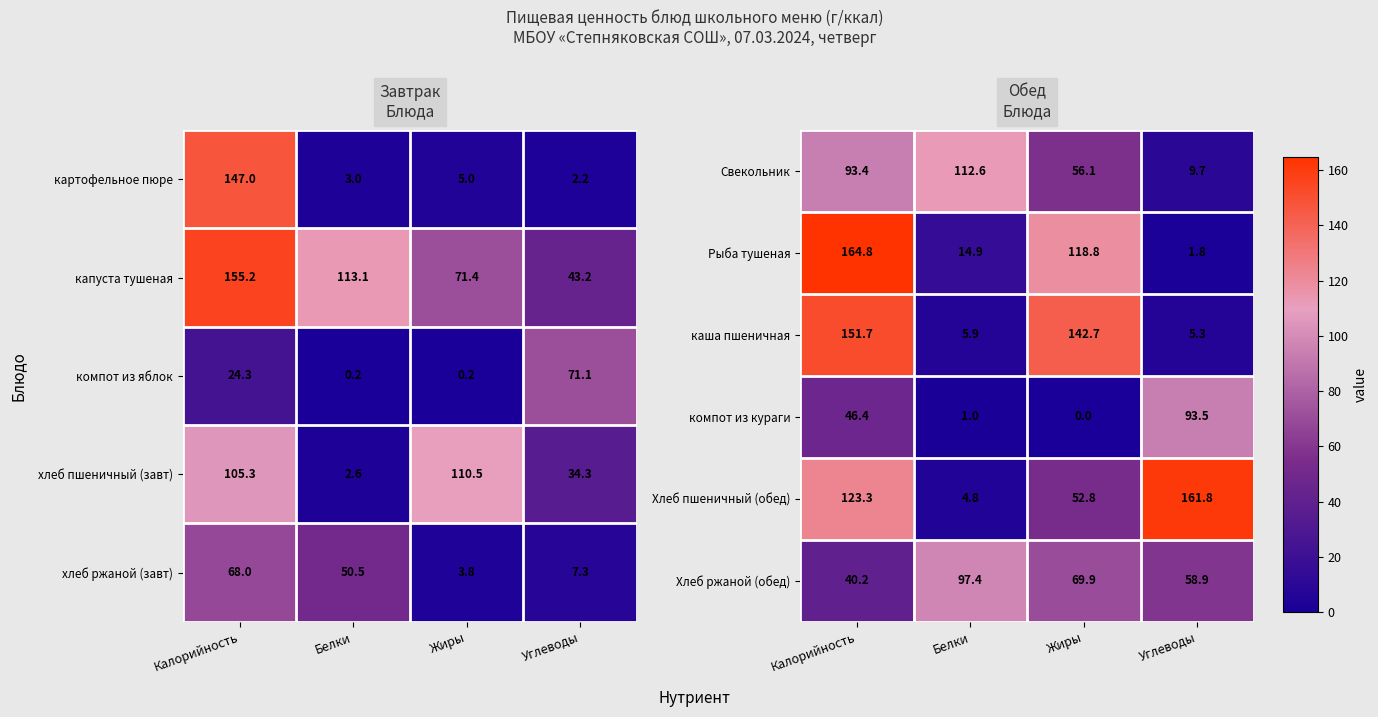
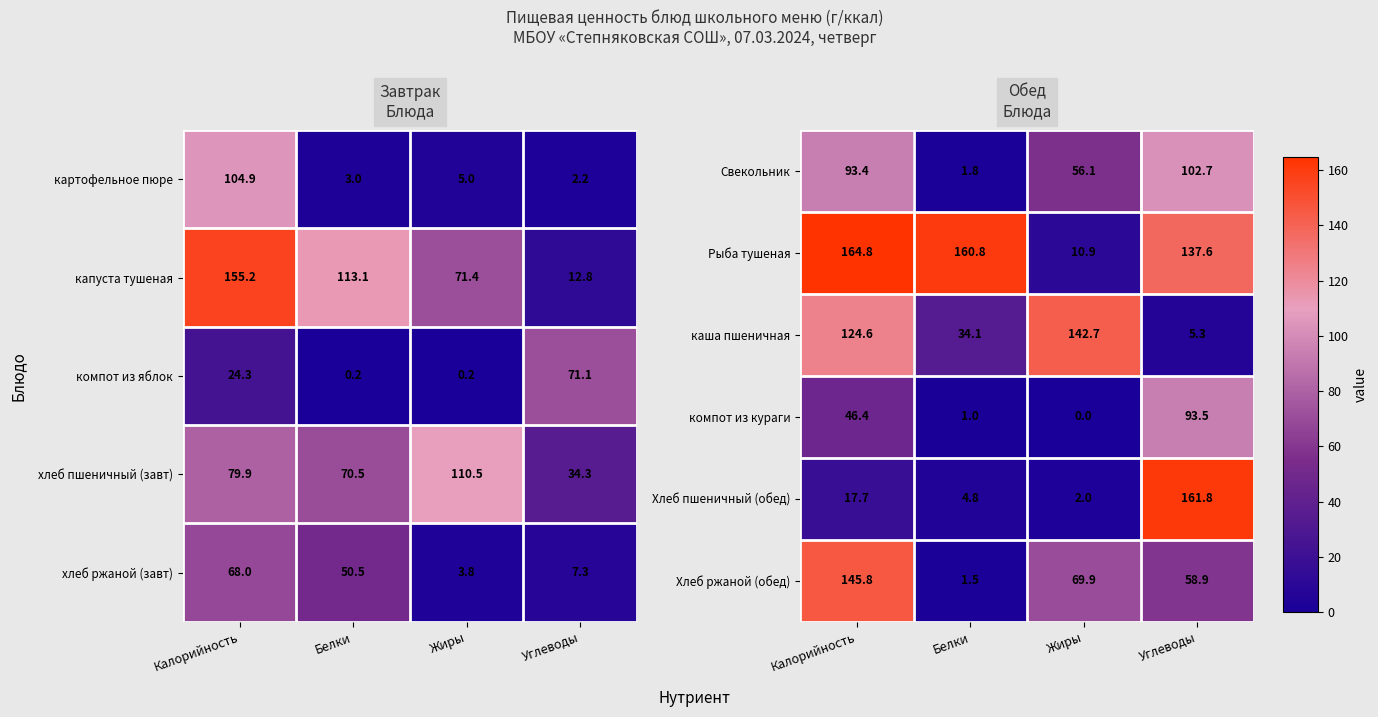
  {
    "Завтрак Блюда": {
      "картофельное пюре": {
-       "Калорийность": 147.0,
+       "Калорийность": 104.9,
        "Белки": 3.0,
        "Жиры": 5.0,
        "Углеводы": 2.2
      },
      "капуста тушеная": {
        "Калорийность": 155.2,
        "Белки": 113.1,
        "Жиры": 71.4,
-       "Углеводы": 43.2
+       "Углеводы": 12.8
      },
      "компот из яблок": {
        "Калорийность": 24.3,
        "Белки": 0.2,
        "Жиры": 0.2,
        "Углеводы": 71.1
      },
      "хлеб пшеничный (завт)": {
-       "Калорийность": 105.3,
-       "Белки": 2.6,
+       "Калорийность": 79.9,
+       "Белки": 70.5,
        "Жиры": 110.5,
        "Углеводы": 34.3
      },
      "хлеб ржаной (завт)": {
        "Калорийность": 68.0,
        "Белки": 50.5,
        "Жиры": 3.8,
        "Углеводы": 7.3
      }
    },
    "Обед Блюда": {
      "Свекольник": {
        "Калорийность": 93.4,
-       "Белки": 112.6,
+       "Белки": 1.8,
        "Жиры": 56.1,
-       "Углеводы": 9.7
+       "Углеводы": 102.7
      },
      "Рыба тушеная": {
        "Калорийность": 164.8,
-       "Белки": 14.9,
-       "Жиры": 118.8,
-       "Углеводы": 1.8
+       "Белки": 160.8,
+       "Жиры": 10.9,
+       "Углеводы": 137.6
      },
      "каша пшеничная": {
-       "Калорийность": 151.7,
-       "Белки": 5.9,
+       "Калорийность": 124.6,
+       "Белки": 34.1,
        "Жиры": 142.7,
        "Углеводы": 5.3
      },
      "компот из кураги": {
        "Калорийность": 46.4,
        "Белки": 1.0,
        "Жиры": 0.0,
        "Углеводы": 93.5
      },
      "Хлеб пшеничный (обед)": {
-       "Калорийность": 123.3,
+       "Калорийность": 17.7,
        "Белки": 4.8,
-       "Жиры": 52.8,
+       "Жиры": 2.0,
        "Углеводы": 161.8
      },
      "Хлеб ржаной (обед)": {
-       "Калорийность": 40.2,
-       "Белки": 97.4,
+       "Калорийность": 145.8,
+       "Белки": 1.5,
        "Жиры": 69.9,
        "Углеводы": 58.9
      }
    }
  }
